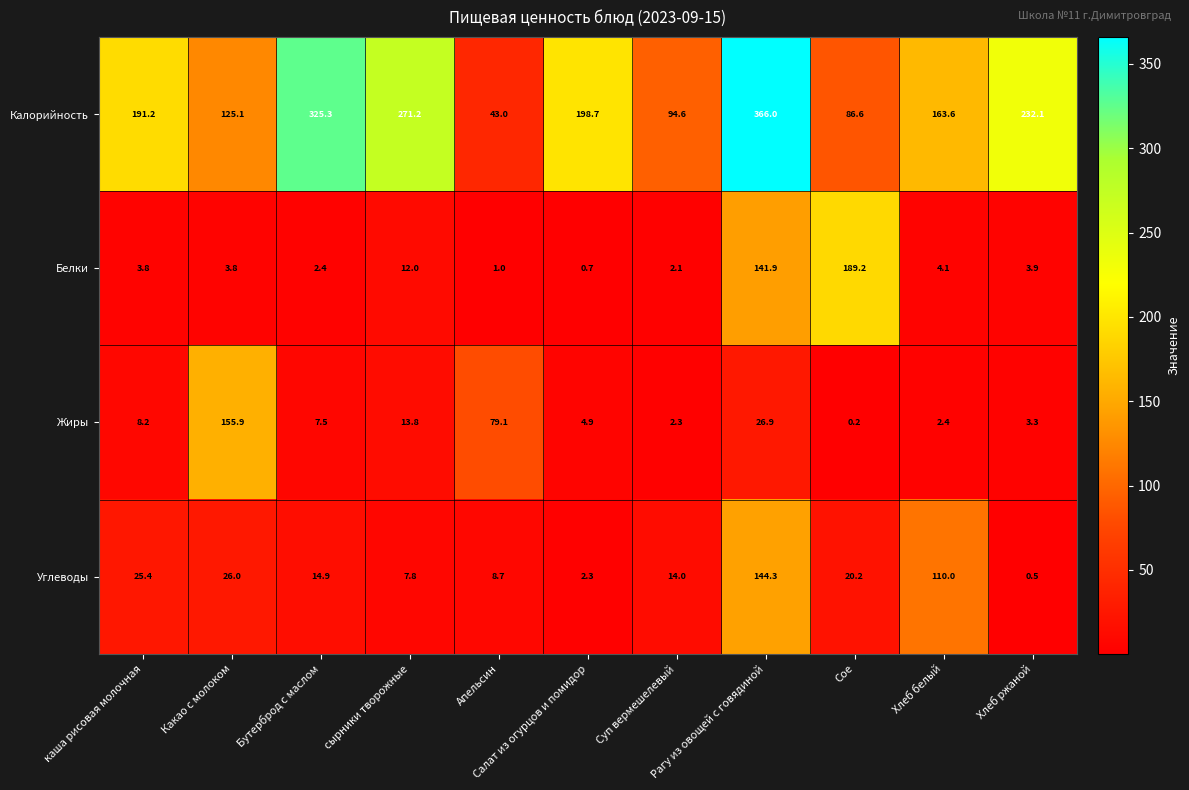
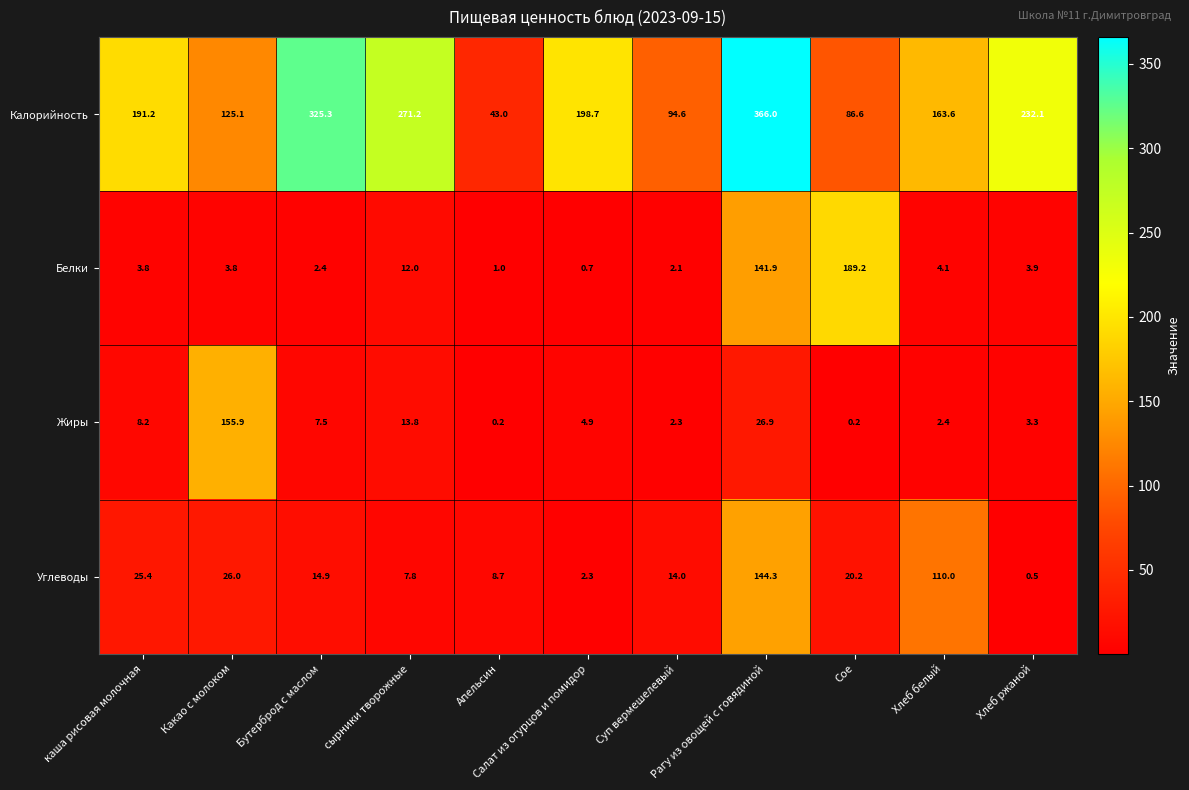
  {
    "Калорийность": {
      "каша рисовая молочная": 191.2,
      "Какао с молоком": 125.1,
      "Бутерброд с маслом": 325.3,
      "сырники творожные": 271.2,
      "Апельсин": 43.0,
      "Салат из огурцов и помидор": 198.7,
      "Суп вермешелевый": 94.6,
      "Рагу из овощей с говядиной": 366.0,
      "Сое": 86.6,
      "Хлеб белый": 163.6,
      "Хлеб ржаной": 232.1
    },
    "Белки": {
      "каша рисовая молочная": 3.8,
      "Какао с молоком": 3.8,
      "Бутерброд с маслом": 2.4,
      "сырники творожные": 12.0,
      "Апельсин": 1.0,
      "Салат из огурцов и помидор": 0.7,
      "Суп вермешелевый": 2.1,
      "Рагу из овощей с говядиной": 141.9,
      "Сое": 189.2,
      "Хлеб белый": 4.1,
      "Хлеб ржаной": 3.9
    },
    "Жиры": {
      "каша рисовая молочная": 8.2,
      "Какао с молоком": 155.9,
      "Бутерброд с маслом": 7.5,
      "сырники творожные": 13.8,
-     "Апельсин": 79.1,
+     "Апельсин": 0.2,
      "Салат из огурцов и помидор": 4.9,
      "Суп вермешелевый": 2.3,
      "Рагу из овощей с говядиной": 26.9,
      "Сое": 0.2,
      "Хлеб белый": 2.4,
      "Хлеб ржаной": 3.3
    },
    "Углеводы": {
      "каша рисовая молочная": 25.4,
      "Какао с молоком": 26.0,
      "Бутерброд с маслом": 14.9,
      "сырники творожные": 7.8,
      "Апельсин": 8.7,
      "Салат из огурцов и помидор": 2.3,
      "Суп вермешелевый": 14.0,
      "Рагу из овощей с говядиной": 144.3,
      "Сое": 20.2,
      "Хлеб белый": 110.0,
      "Хлеб ржаной": 0.5
    }
  }
